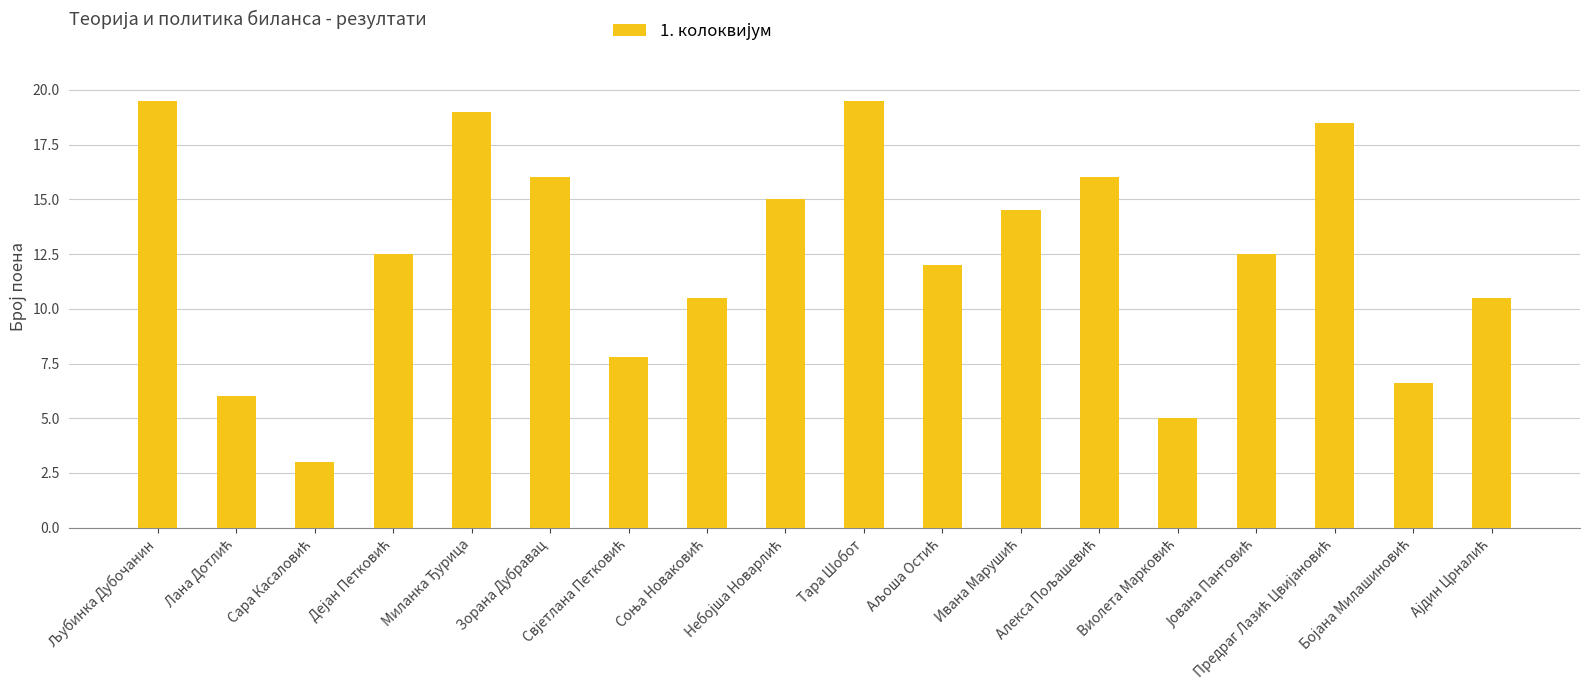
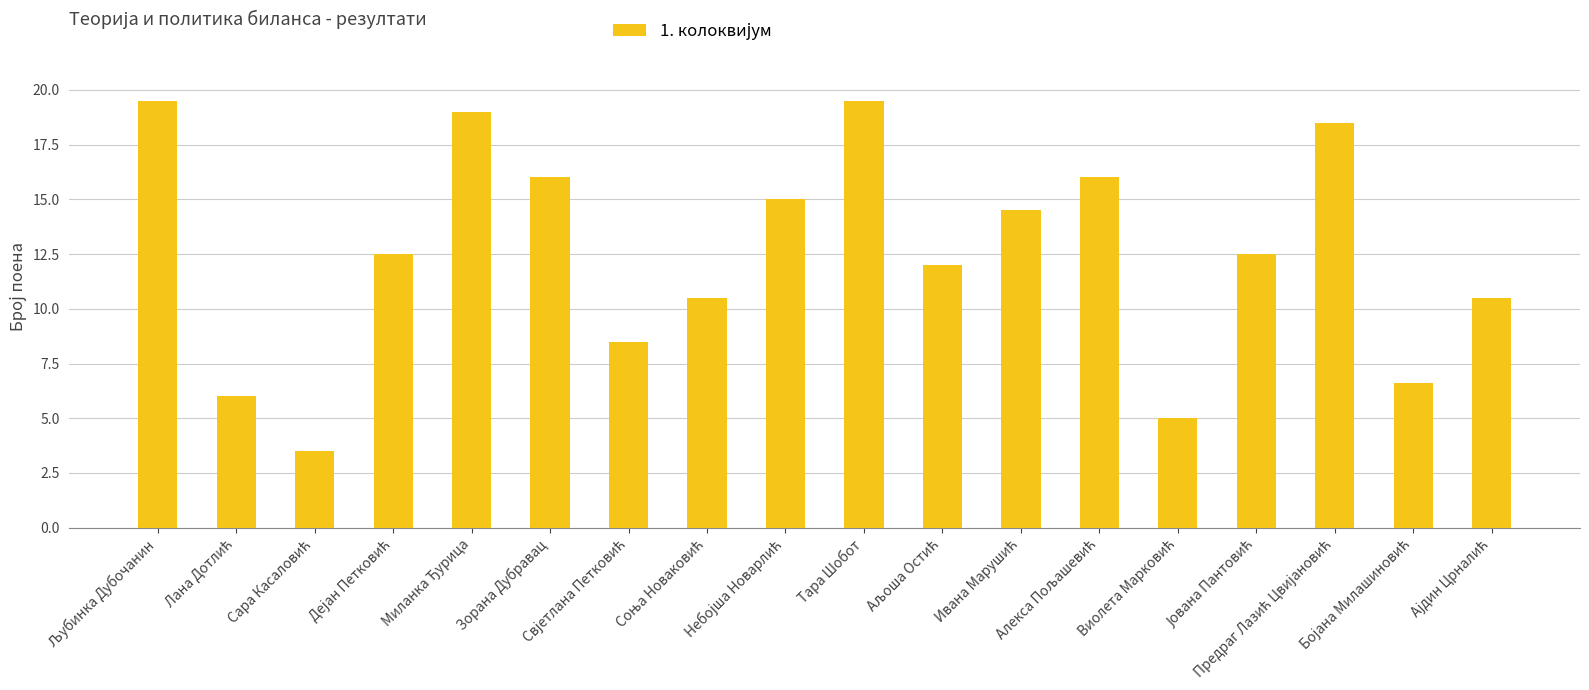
  {
    "Љубинка Дубочанин": 19.5,
    "Лана Дотлић": 6.0,
-   "Сара Касаловић": 3.0,
+   "Сара Касаловић": 3.5,
    "Дејан Петковић": 12.5,
    "Миланка Ђурица": 19.0,
    "Зорана Дубравац": 16.0,
-   "Свјетлана Петковић": 7.8,
+   "Свјетлана Петковић": 8.5,
    "Соња Новаковић": 10.5,
    "Небојша Новарлић": 15.0,
    "Тара Шобот": 19.5,
    "Аљоша Остић": 12.0,
    "Ивана Марушић": 14.5,
    "Алекса Пољашевић": 16.0,
    "Виолета Марковић": 5.0,
    "Јована Пантовић": 12.5,
    "Предраг Лазић Цвијановић": 18.5,
    "Бојана Милашиновић": 6.6,
    "Ајдин Црналић": 10.5
  }
